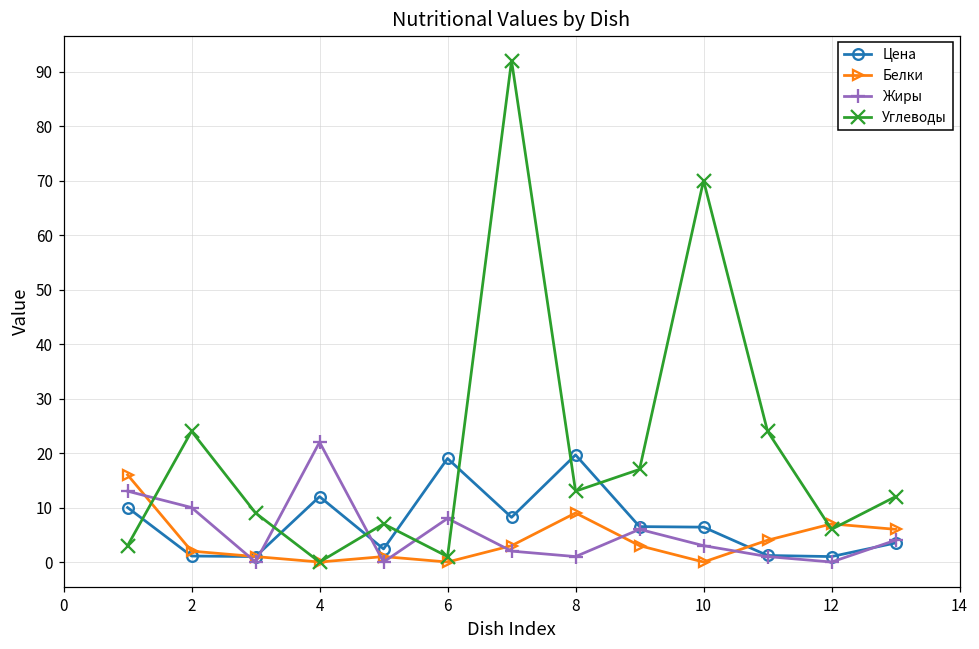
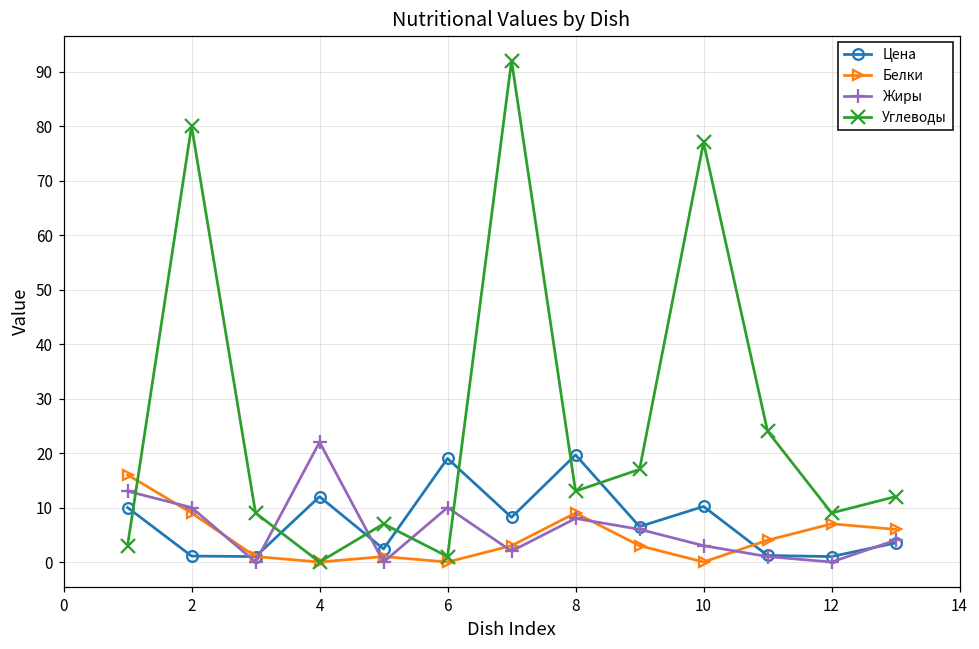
  {
    "Цена": {
      "2": 1,
      "4": 12,
      "6": 19,
      "8": 20,
-     "10": 6,
+     "10": 10,
      "12": 1
    },
    "Белки": {
-     "2": 2,
+     "2": 9,
      "6": 0,
      "8": 9,
      "10": 0,
      "12": 7
    },
    "Жиры": {
      "2": 10,
      "4": 22,
-     "6": 8,
-     "8": 1,
+     "6": 10,
+     "8": 8,
      "10": 3,
      "12": 0
    },
    "Углеводы": {
-     "2": 24,
+     "2": 80,
      "6": 1,
      "8": 13,
-     "10": 70,
-     "12": 6
+     "10": 77,
+     "12": 9
    }
  }
